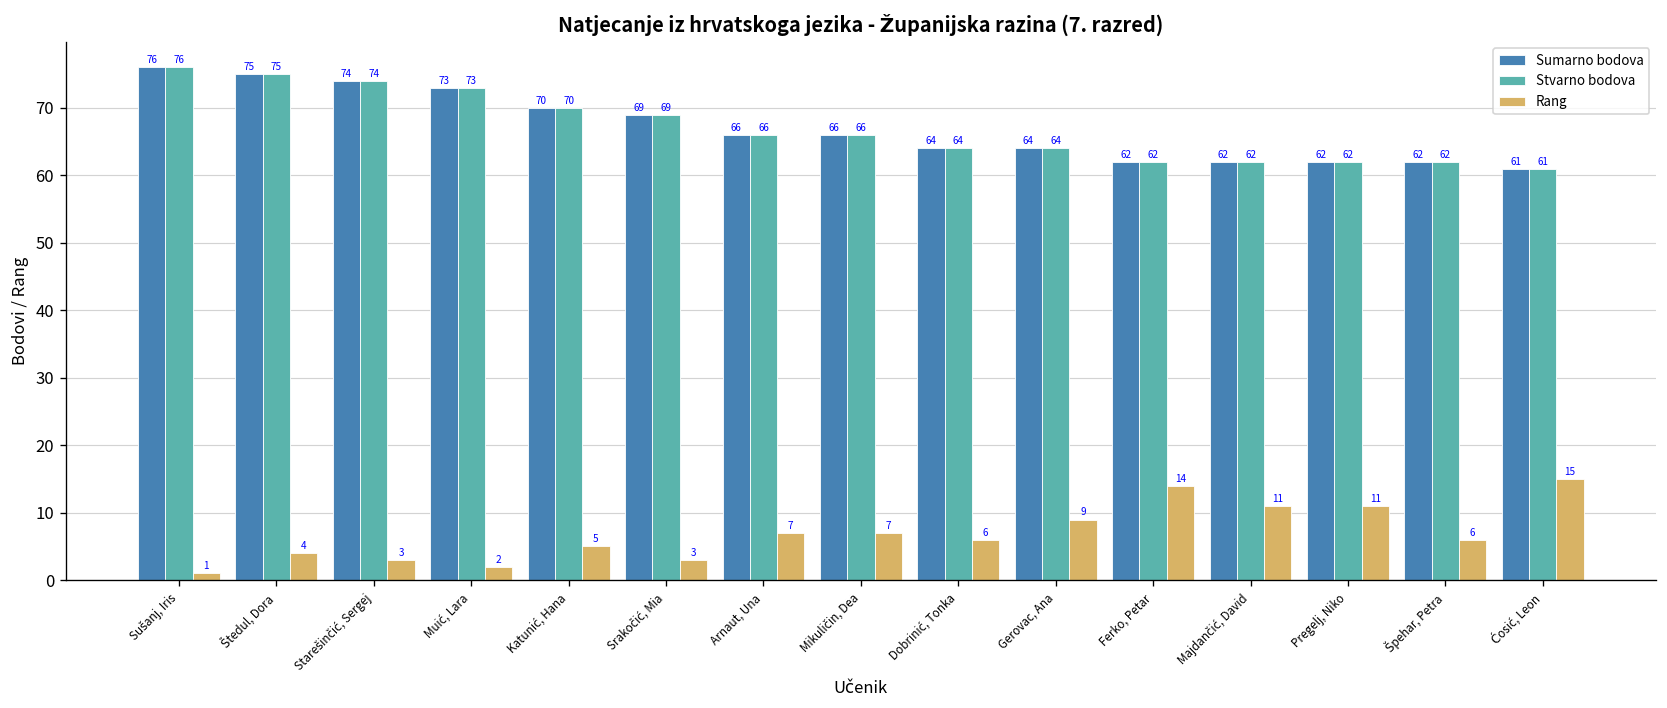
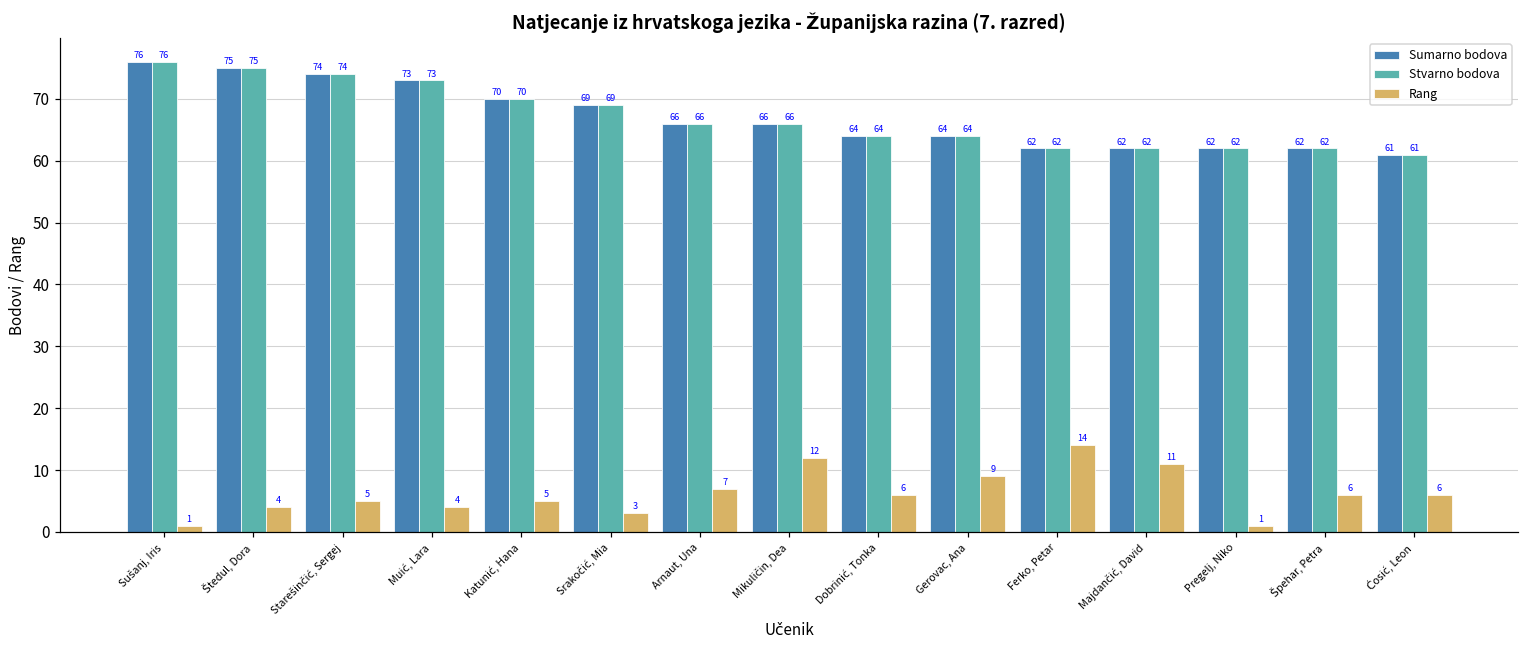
  {
    "Rang": {
      "Sušanj, Iris": 1,
      "Štedul, Dora": 4,
-     "Starešinčić, Sergej": 3,
-     "Muić, Lara": 2,
+     "Starešinčić, Sergej": 5,
+     "Muić, Lara": 4,
      "Katunić, Hana": 5,
      "Srakočić, Mia": 3,
      "Arnaut, Una": 7,
-     "Mikuličin, Dea": 7,
+     "Mikuličin, Dea": 12,
      "Dobrinić, Tonka": 6,
      "Gerovac, Ana": 9,
      "Ferko, Petar": 14,
      "Majdančić, David": 11,
-     "Pregelj, Niko": 11,
+     "Pregelj, Niko": 1,
      "Špehar, Petra": 6,
-     "Ćosić, Leon": 15
+     "Ćosić, Leon": 6
    }
  }
